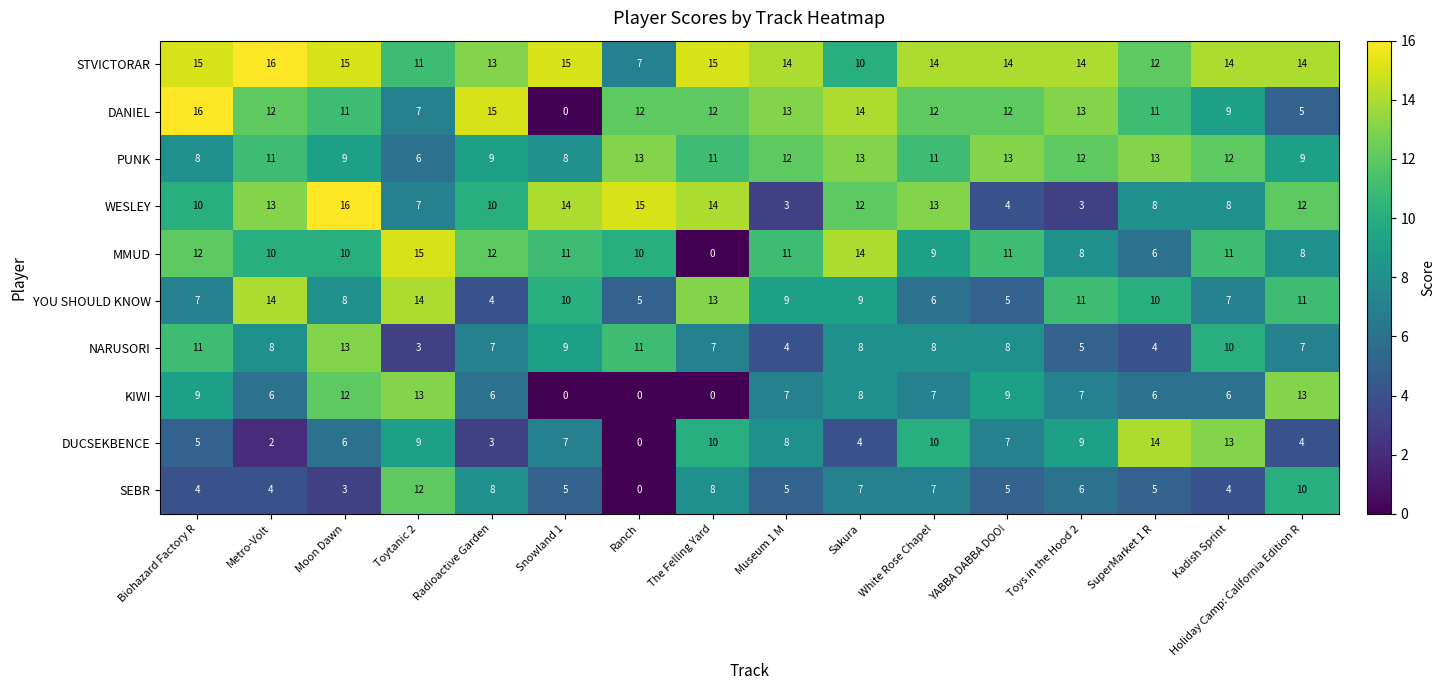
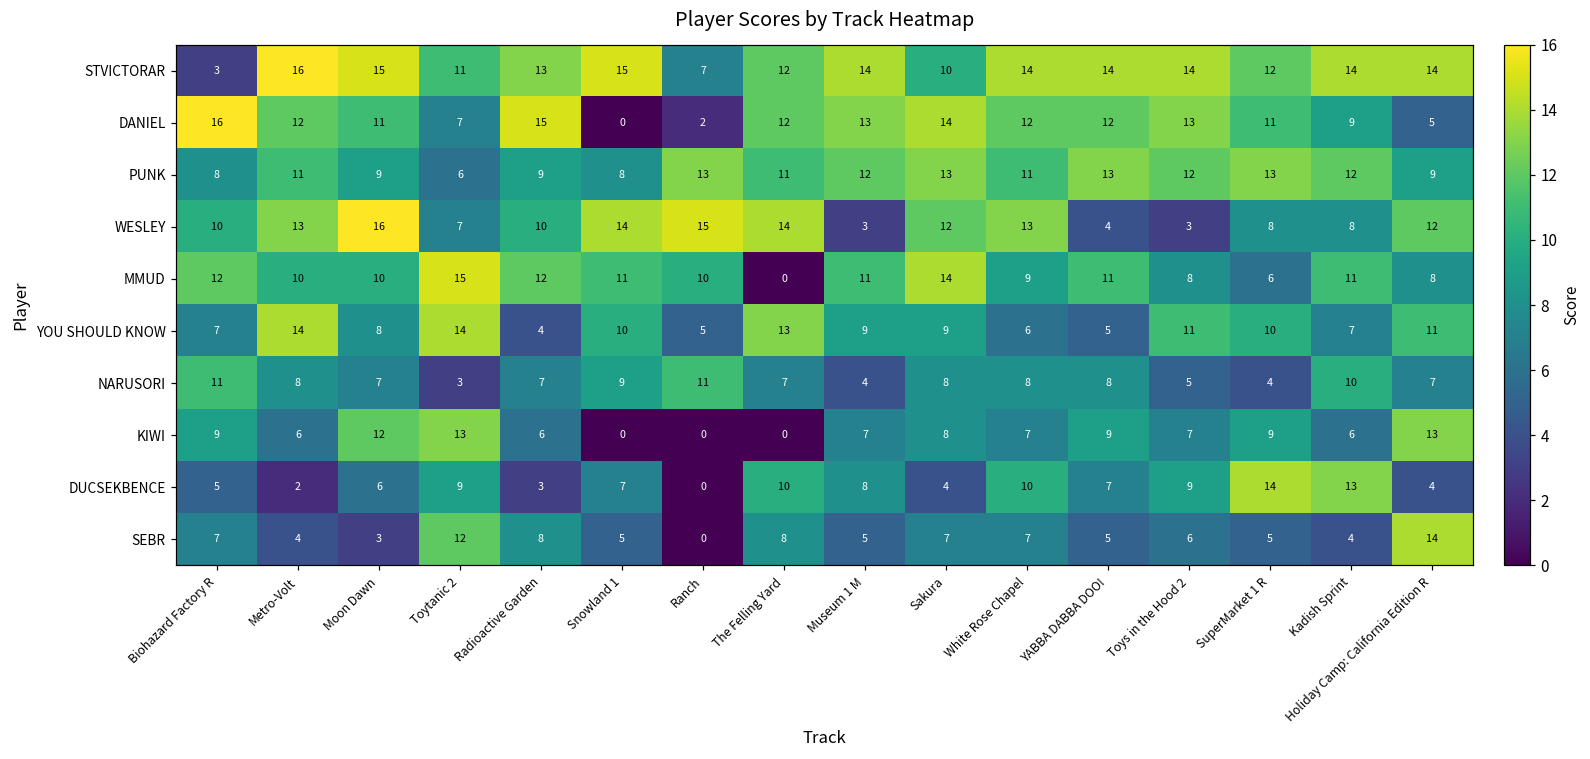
  {
    "STVICTORAR": {
-     "Biohazard Factory R": 15,
+     "Biohazard Factory R": 3,
      "Metro-Volt": 16,
      "Moon Dawn": 15,
      "Toytanic 2": 11,
      "Radioactive Garden": 13,
      "Snowland 1": 15,
      "Ranch": 7,
-     "The Felling Yard": 15,
+     "The Felling Yard": 12,
      "Museum 1 M": 14,
      "Sakura": 10,
      "White Rose Chapel": 14,
      "YABBA DABBA DOO!": 14,
      "Toys in the Hood 2": 14,
      "SuperMarket 1 R": 12,
      "Kadish Sprint": 14,
      "Holiday Camp: California Edition R": 14
    },
    "DANIEL": {
      "Biohazard Factory R": 16,
      "Metro-Volt": 12,
      "Moon Dawn": 11,
      "Toytanic 2": 7,
      "Radioactive Garden": 15,
      "Snowland 1": 0,
-     "Ranch": 12,
+     "Ranch": 2,
      "The Felling Yard": 12,
      "Museum 1 M": 13,
      "Sakura": 14,
      "White Rose Chapel": 12,
      "YABBA DABBA DOO!": 12,
      "Toys in the Hood 2": 13,
      "SuperMarket 1 R": 11,
      "Kadish Sprint": 9,
      "Holiday Camp: California Edition R": 5
    },
    "PUNK": {
      "Biohazard Factory R": 8,
      "Metro-Volt": 11,
      "Moon Dawn": 9,
      "Toytanic 2": 6,
      "Radioactive Garden": 9,
      "Snowland 1": 8,
      "Ranch": 13,
      "The Felling Yard": 11,
      "Museum 1 M": 12,
      "Sakura": 13,
      "White Rose Chapel": 11,
      "YABBA DABBA DOO!": 13,
      "Toys in the Hood 2": 12,
      "SuperMarket 1 R": 13,
      "Kadish Sprint": 12,
      "Holiday Camp: California Edition R": 9
    },
    "WESLEY": {
      "Biohazard Factory R": 10,
      "Metro-Volt": 13,
      "Moon Dawn": 16,
      "Toytanic 2": 7,
      "Radioactive Garden": 10,
      "Snowland 1": 14,
      "Ranch": 15,
      "The Felling Yard": 14,
      "Museum 1 M": 3,
      "Sakura": 12,
      "White Rose Chapel": 13,
      "YABBA DABBA DOO!": 4,
      "Toys in the Hood 2": 3,
      "SuperMarket 1 R": 8,
      "Kadish Sprint": 8,
      "Holiday Camp: California Edition R": 12
    },
    "MMUD": {
      "Biohazard Factory R": 12,
      "Metro-Volt": 10,
      "Moon Dawn": 10,
      "Toytanic 2": 15,
      "Radioactive Garden": 12,
      "Snowland 1": 11,
      "Ranch": 10,
      "The Felling Yard": 0,
      "Museum 1 M": 11,
      "Sakura": 14,
      "White Rose Chapel": 9,
      "YABBA DABBA DOO!": 11,
      "Toys in the Hood 2": 8,
      "SuperMarket 1 R": 6,
      "Kadish Sprint": 11,
      "Holiday Camp: California Edition R": 8
    },
    "YOU SHOULD KNOW": {
      "Biohazard Factory R": 7,
      "Metro-Volt": 14,
      "Moon Dawn": 8,
      "Toytanic 2": 14,
      "Radioactive Garden": 4,
      "Snowland 1": 10,
      "Ranch": 5,
      "The Felling Yard": 13,
      "Museum 1 M": 9,
      "Sakura": 9,
      "White Rose Chapel": 6,
      "YABBA DABBA DOO!": 5,
      "Toys in the Hood 2": 11,
      "SuperMarket 1 R": 10,
      "Kadish Sprint": 7,
      "Holiday Camp: California Edition R": 11
    },
    "NARUSORI": {
      "Biohazard Factory R": 11,
      "Metro-Volt": 8,
-     "Moon Dawn": 13,
+     "Moon Dawn": 7,
      "Toytanic 2": 3,
      "Radioactive Garden": 7,
      "Snowland 1": 9,
      "Ranch": 11,
      "The Felling Yard": 7,
      "Museum 1 M": 4,
      "Sakura": 8,
      "White Rose Chapel": 8,
      "YABBA DABBA DOO!": 8,
      "Toys in the Hood 2": 5,
      "SuperMarket 1 R": 4,
      "Kadish Sprint": 10,
      "Holiday Camp: California Edition R": 7
    },
    "KIWI": {
      "Biohazard Factory R": 9,
      "Metro-Volt": 6,
      "Moon Dawn": 12,
      "Toytanic 2": 13,
      "Radioactive Garden": 6,
      "Snowland 1": 0,
      "Ranch": 0,
      "The Felling Yard": 0,
      "Museum 1 M": 7,
      "Sakura": 8,
      "White Rose Chapel": 7,
      "YABBA DABBA DOO!": 9,
      "Toys in the Hood 2": 7,
-     "SuperMarket 1 R": 6,
+     "SuperMarket 1 R": 9,
      "Kadish Sprint": 6,
      "Holiday Camp: California Edition R": 13
    },
    "DUCSEKBENCE": {
      "Biohazard Factory R": 5,
      "Metro-Volt": 2,
      "Moon Dawn": 6,
      "Toytanic 2": 9,
      "Radioactive Garden": 3,
      "Snowland 1": 7,
      "Ranch": 0,
      "The Felling Yard": 10,
      "Museum 1 M": 8,
      "Sakura": 4,
      "White Rose Chapel": 10,
      "YABBA DABBA DOO!": 7,
      "Toys in the Hood 2": 9,
      "SuperMarket 1 R": 14,
      "Kadish Sprint": 13,
      "Holiday Camp: California Edition R": 4
    },
    "SEBR": {
-     "Biohazard Factory R": 4,
+     "Biohazard Factory R": 7,
      "Metro-Volt": 4,
      "Moon Dawn": 3,
      "Toytanic 2": 12,
      "Radioactive Garden": 8,
      "Snowland 1": 5,
      "Ranch": 0,
      "The Felling Yard": 8,
      "Museum 1 M": 5,
      "Sakura": 7,
      "White Rose Chapel": 7,
      "YABBA DABBA DOO!": 5,
      "Toys in the Hood 2": 6,
      "SuperMarket 1 R": 5,
      "Kadish Sprint": 4,
-     "Holiday Camp: California Edition R": 10
+     "Holiday Camp: California Edition R": 14
    }
  }
